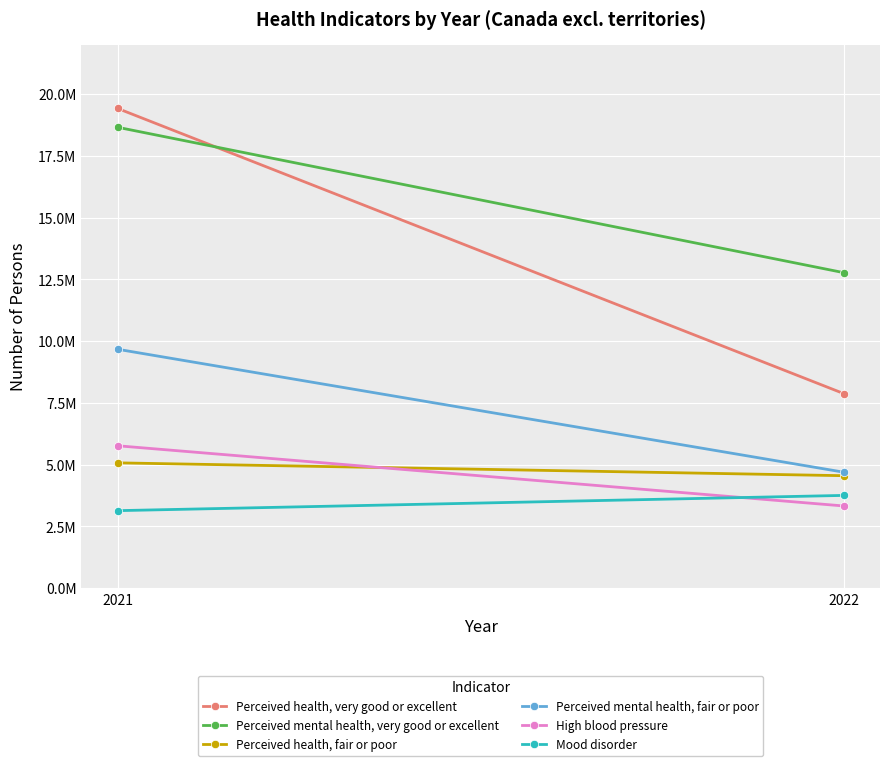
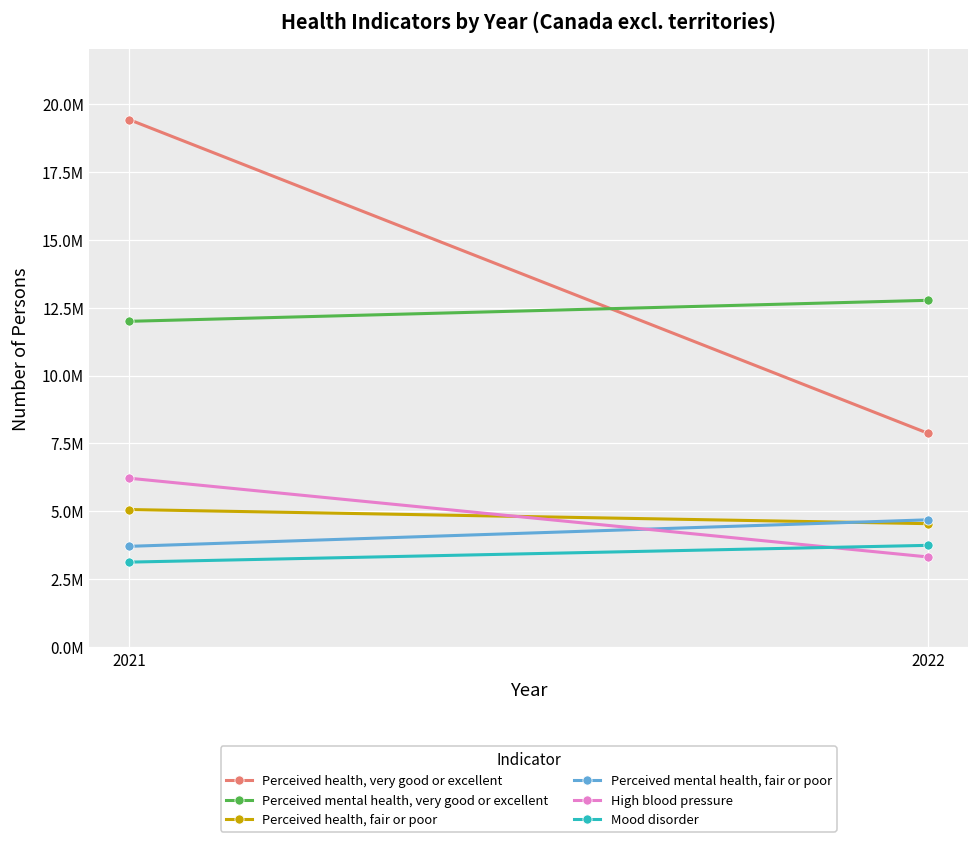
  {
    "Perceived health, very good or excellent": {
      "2021": 19400000,
      "2022": 7900000
    },
    "Perceived mental health, very good or excellent": {
-     "2021": 18700000,
+     "2021": 12000000,
      "2022": 12800000
    },
    "Perceived health, fair or poor": {
      "2021": 5100000,
      "2022": 4500000
    },
    "Perceived mental health, fair or poor": {
-     "2021": 9700000,
+     "2021": 3700000,
      "2022": 4700000
    },
    "High blood pressure": {
-     "2021": 5800000,
+     "2021": 6200000,
      "2022": 3300000
    },
    "Mood disorder": {
      "2021": 3100000,
      "2022": 3700000
    }
  }
